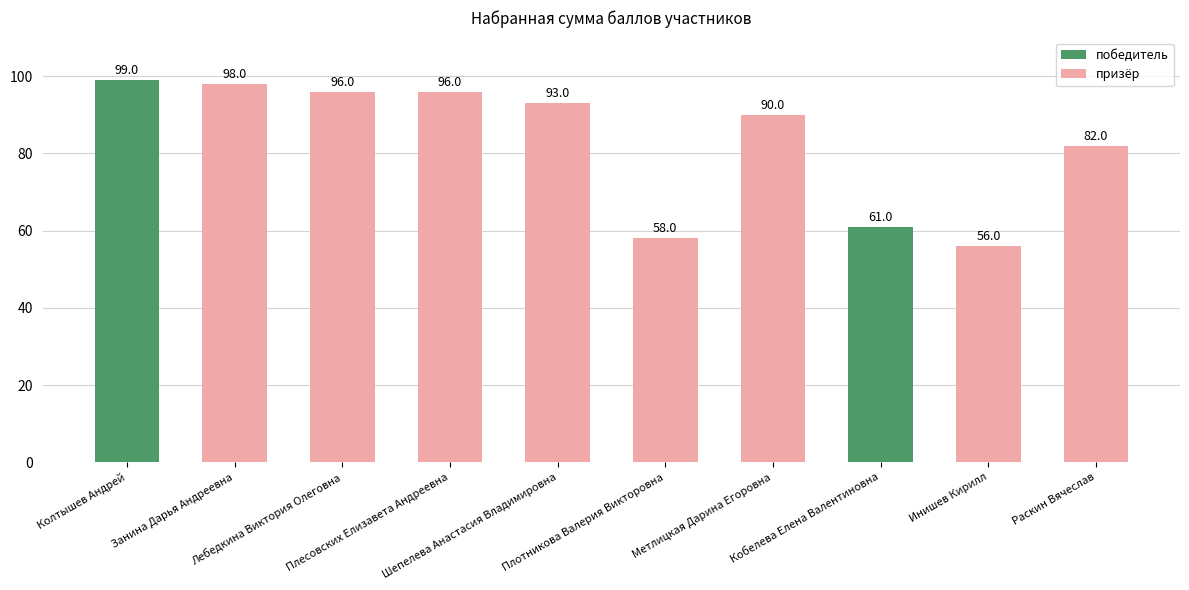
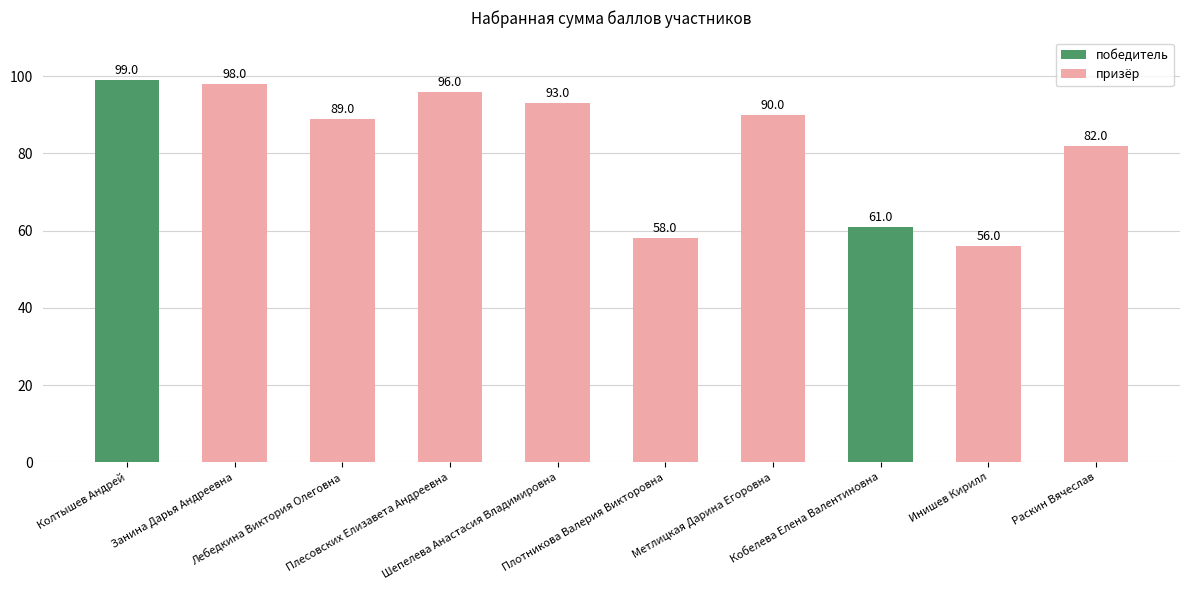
  {
    "Колтышев Андрей": 99.0,
    "Занина Дарья Андреевна": 98.0,
-   "Лебедкина Виктория Олеговна": 96.0,
+   "Лебедкина Виктория Олеговна": 89.0,
    "Плесовских Елизавета Андреевна": 96.0,
    "Шепелева Анастасия Владимировна": 93.0,
    "Плотникова Валерия Викторовна": 58.0,
    "Метлицкая Дарина Егоровна": 90.0,
    "Кобелева Елена Валентиновна": 61.0,
    "Инишев Кирилл": 56.0,
    "Раскин Вячеслав": 82.0
  }
